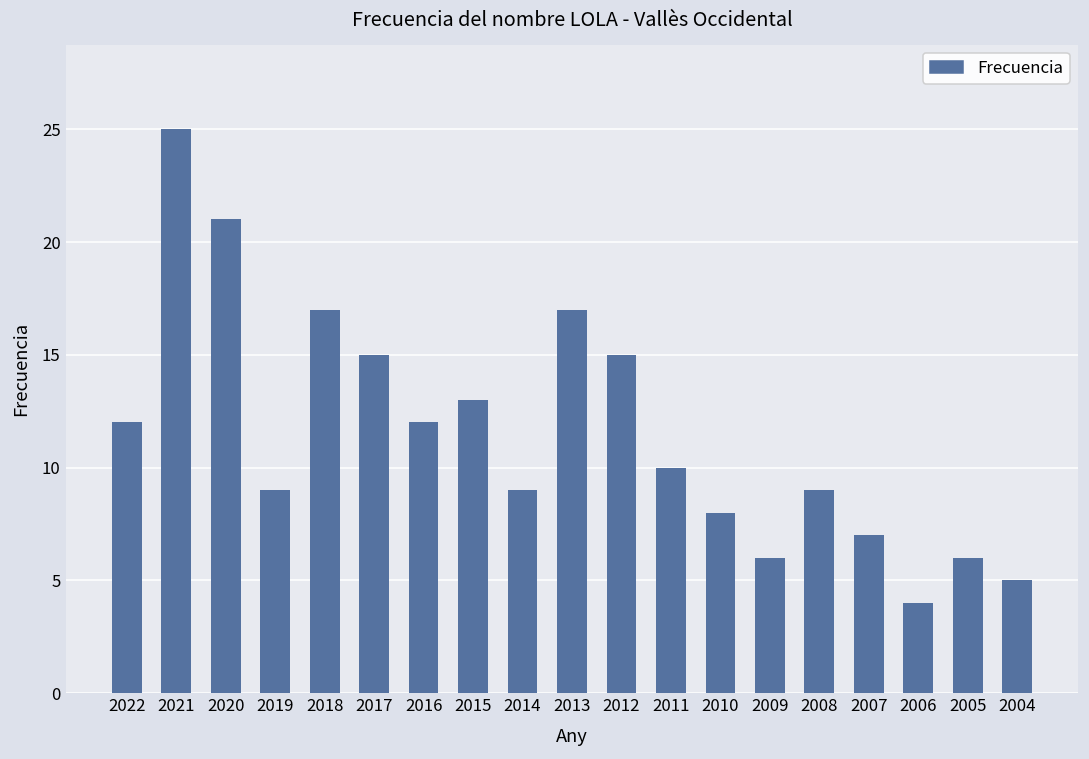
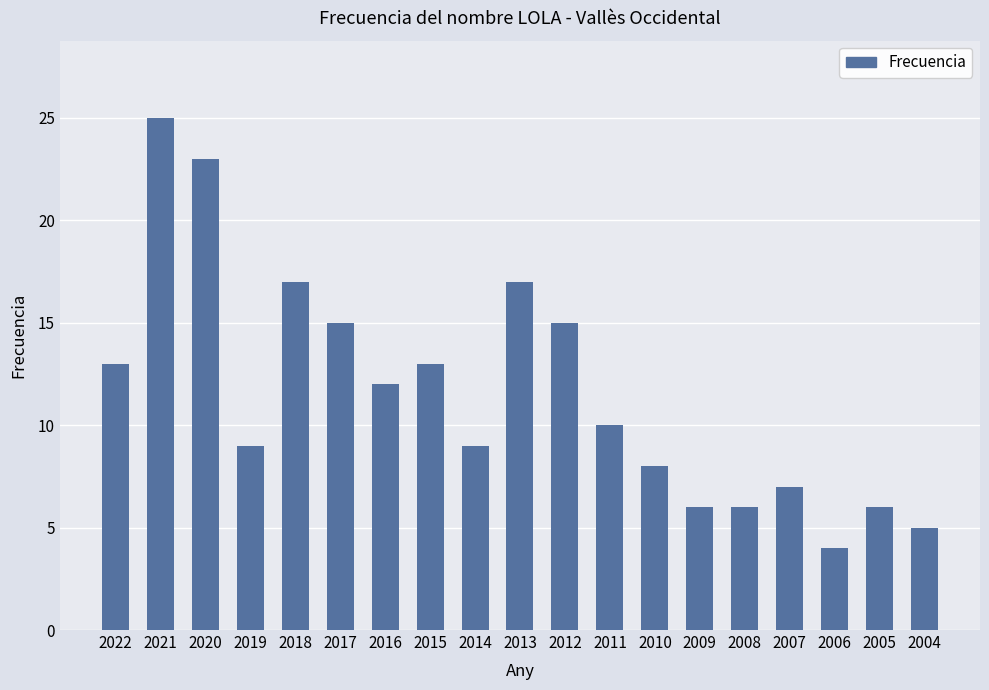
  {
-   "2022": 12,
+   "2022": 13,
    "2021": 25,
-   "2020": 21,
+   "2020": 23,
    "2019": 9,
    "2018": 17,
    "2017": 15,
    "2016": 12,
    "2015": 13,
    "2014": 9,
    "2013": 17,
    "2012": 15,
    "2011": 10,
    "2010": 8,
    "2009": 6,
-   "2008": 9,
+   "2008": 6,
    "2007": 7,
    "2006": 4,
    "2005": 6,
    "2004": 5
  }
